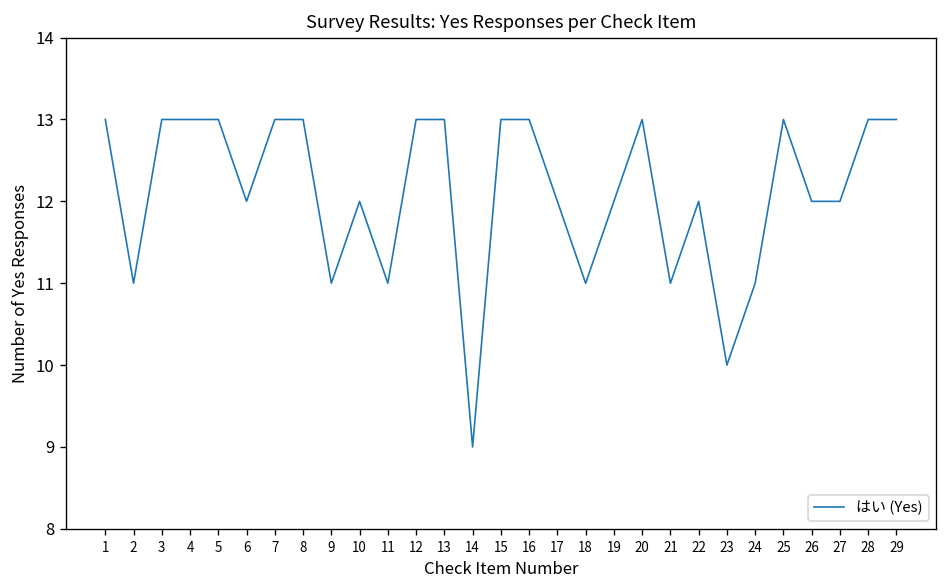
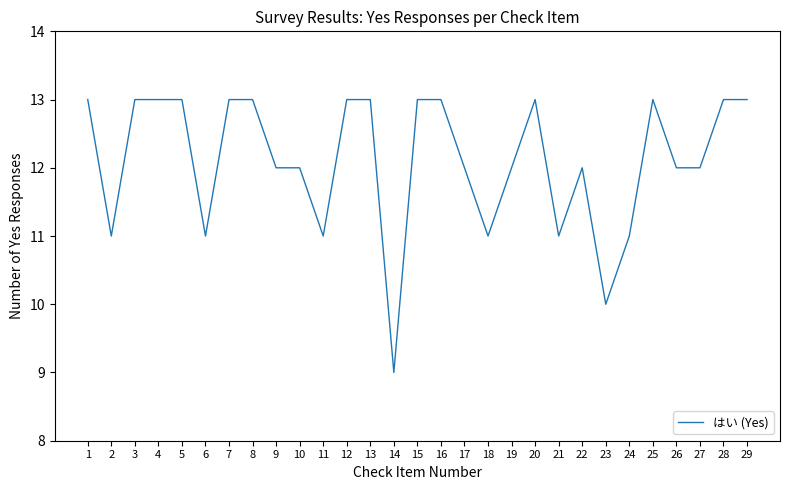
  {
    "1": 13,
    "2": 11,
    "3": 13,
    "4": 13,
    "5": 13,
-   "6": 12,
+   "6": 11,
    "7": 13,
    "8": 13,
-   "9": 11,
+   "9": 12,
    "10": 12,
    "11": 11,
    "12": 13,
    "13": 13,
    "14": 9,
    "15": 13,
    "16": 13,
    "17": 12,
    "18": 11,
    "19": 12,
    "20": 13,
    "21": 11,
    "22": 12,
    "23": 10,
    "24": 11,
    "25": 13,
    "26": 12,
    "27": 12,
    "28": 13,
    "29": 13
  }
